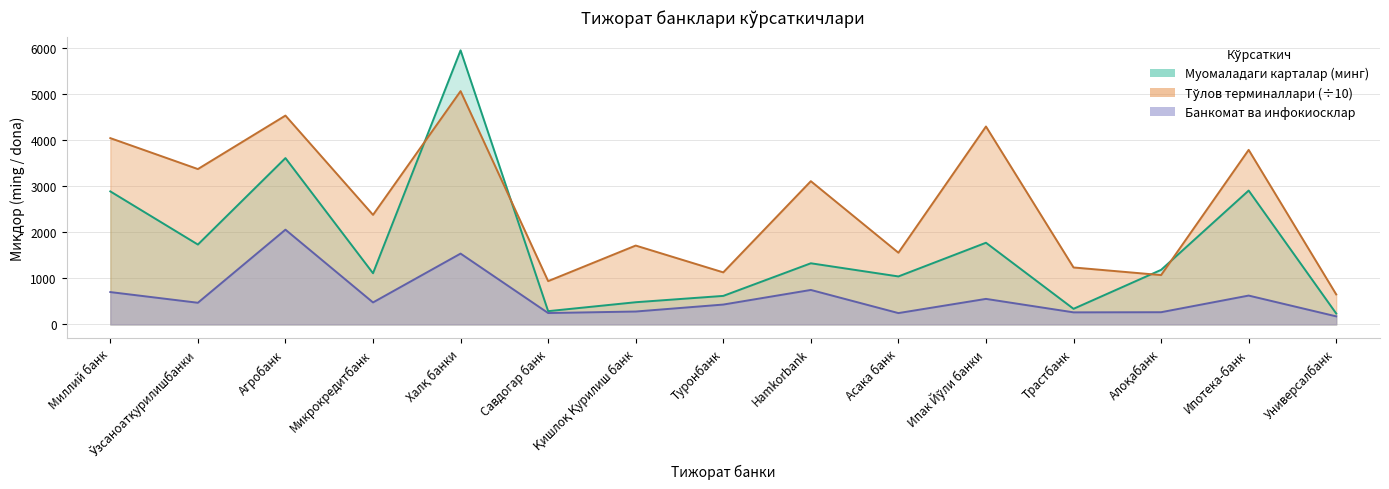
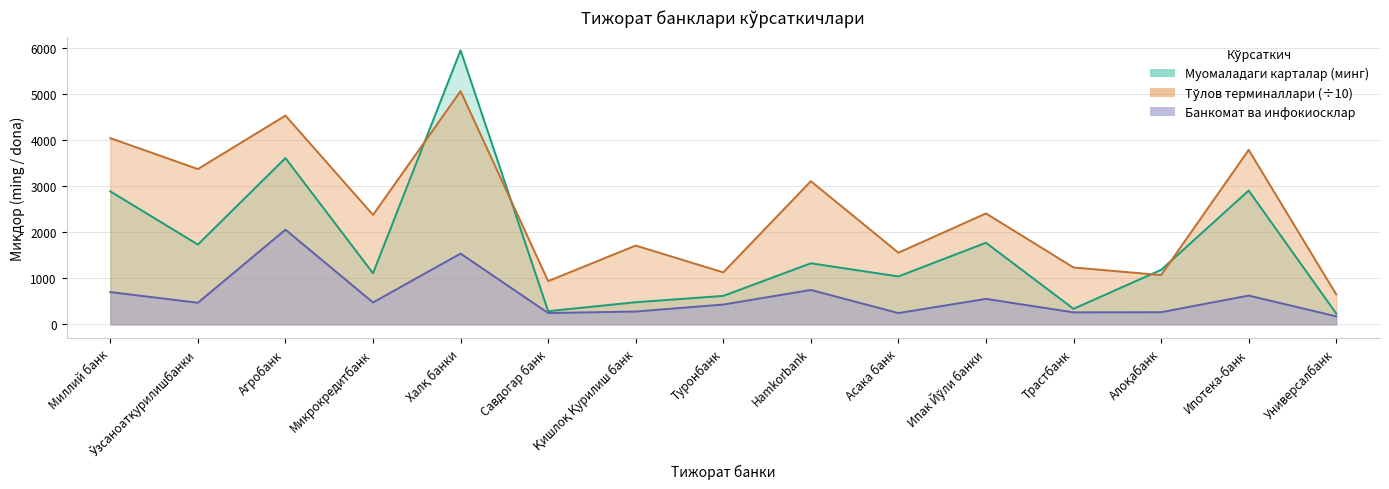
  {
    "Тўлов терминаллари (÷10)": {
      "Миллий банк": 4000,
      "Ўзсаноатқурилишбанки": 3400,
      "Агробанк": 4500,
      "Микрокредитбанк": 2400,
      "Халқ банки": 5100,
      "Савдогар банк": 900,
      "Қишлоқ Қурилиш банк": 1700,
      "Туронбанк": 1100,
      "Hamkorbank": 3100,
      "Асака банк": 1600,
-     "Ипак Йўли банки": 4300,
+     "Ипак Йўли банки": 2400,
      "Трастбанк": 1200,
      "Алоқабанк": 1100,
      "Ипотека-банк": 3800,
      "Универсалбанк": 700
    }
  }
